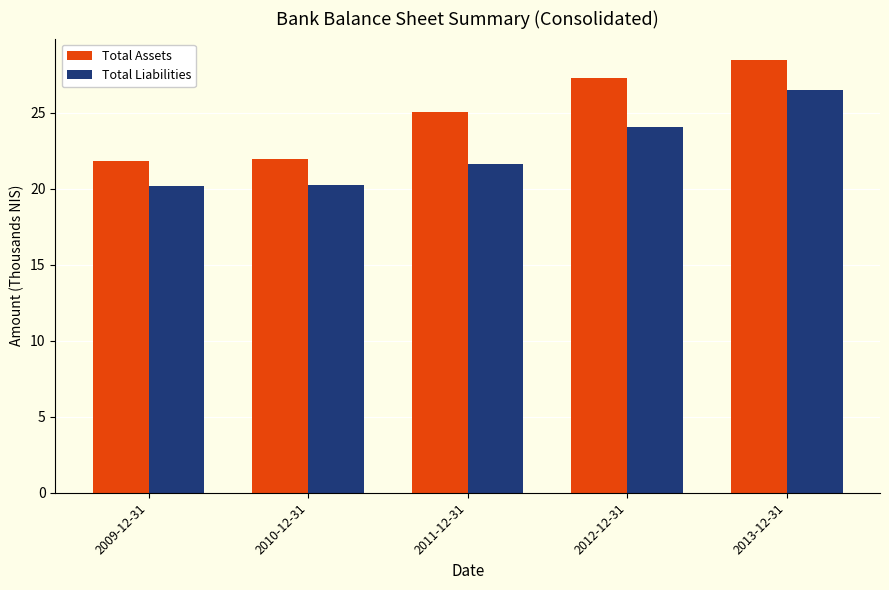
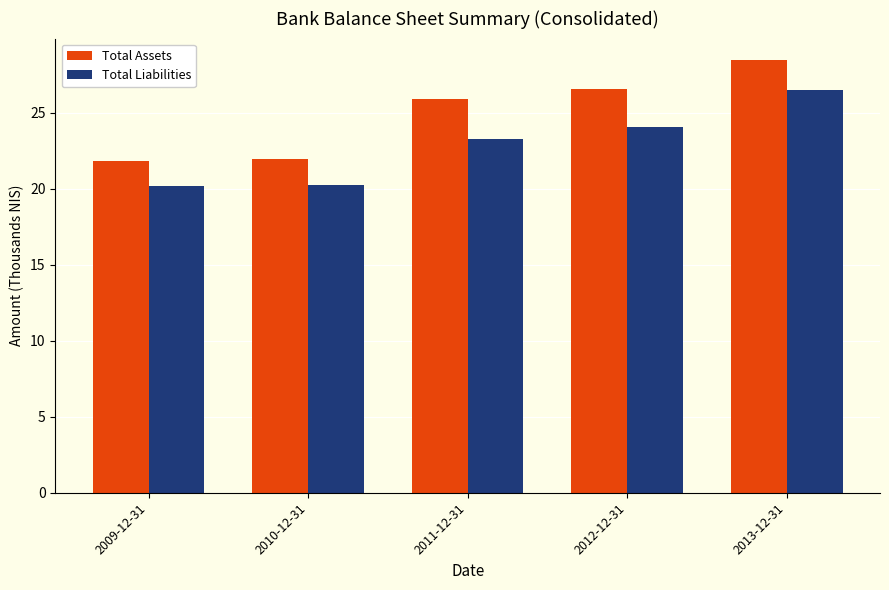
  {
    "Total Assets": {
      "2009-12-31": 21.8,
      "2010-12-31": 21.9,
-     "2011-12-31": 25.0,
-     "2012-12-31": 27.3,
+     "2011-12-31": 25.9,
+     "2012-12-31": 26.5,
      "2013-12-31": 28.4
    },
    "Total Liabilities": {
      "2009-12-31": 20.2,
      "2010-12-31": 20.2,
-     "2011-12-31": 21.6,
+     "2011-12-31": 23.3,
      "2012-12-31": 24.0,
      "2013-12-31": 26.5
    }
  }
